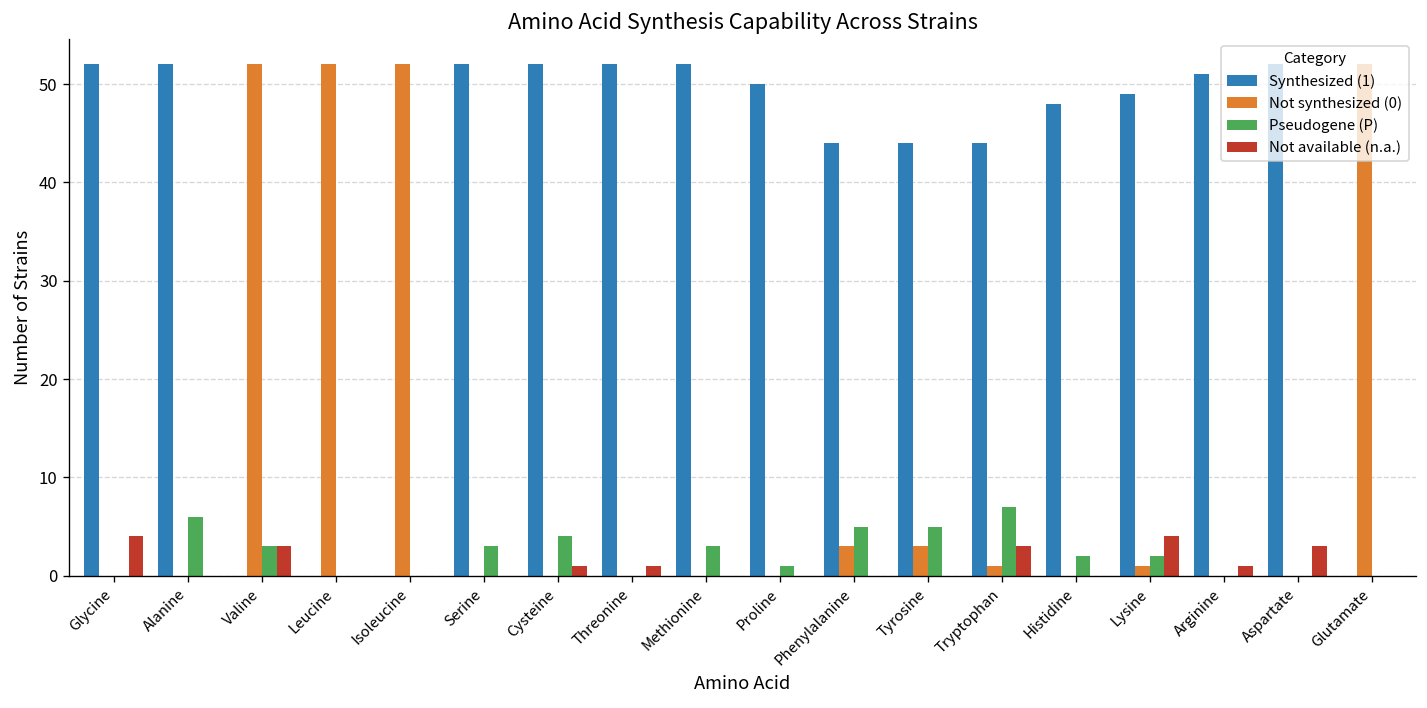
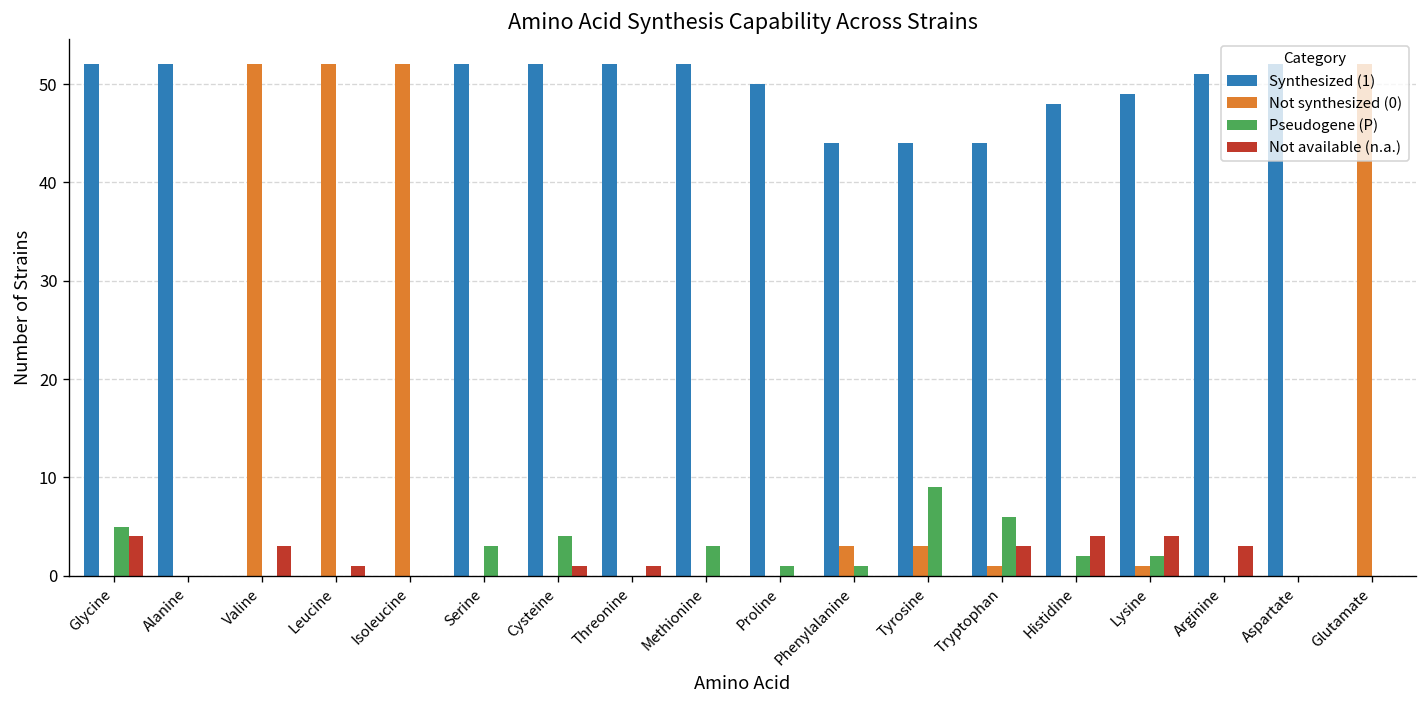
  {
    "Synthesized (1)": {
      "Glycine": 52,
      "Alanine": 52,
      "Valine": 0,
      "Leucine": 0,
      "Isoleucine": 0,
      "Serine": 52,
      "Cysteine": 52,
      "Threonine": 52,
      "Methionine": 52,
      "Proline": 50,
      "Phenylalanine": 44,
      "Tyrosine": 44,
      "Tryptophan": 44,
      "Histidine": 48,
      "Lysine": 49,
      "Arginine": 51,
      "Glutamate": 0
    },
    "Not synthesized (0)": {
      "Glycine": 0,
      "Alanine": 0,
      "Valine": 52,
      "Leucine": 52,
      "Isoleucine": 52,
      "Serine": 0,
      "Cysteine": 0,
      "Threonine": 0,
      "Methionine": 0,
      "Proline": 0,
      "Phenylalanine": 3,
      "Tyrosine": 3,
      "Tryptophan": 1,
      "Histidine": 0,
      "Lysine": 1,
      "Arginine": 0,
      "Aspartate": 0
    },
    "Pseudogene (P)": {
-     "Glycine": 0,
-     "Alanine": 6,
-     "Valine": 3,
+     "Glycine": 5,
+     "Alanine": 0,
+     "Valine": 0,
      "Leucine": 0,
      "Isoleucine": 0,
      "Serine": 3,
      "Cysteine": 4,
      "Threonine": 0,
      "Methionine": 3,
      "Proline": 1,
-     "Phenylalanine": 5,
-     "Tyrosine": 5,
-     "Tryptophan": 7,
+     "Phenylalanine": 1,
+     "Tyrosine": 9,
+     "Tryptophan": 6,
      "Histidine": 2,
      "Lysine": 2,
      "Arginine": 0,
      "Aspartate": 0,
      "Glutamate": 0
    },
    "Not available (n.a.)": {
      "Glycine": 4,
      "Alanine": 0,
      "Valine": 3,
-     "Leucine": 0,
+     "Leucine": 1,
      "Isoleucine": 0,
      "Serine": 0,
      "Cysteine": 1,
      "Threonine": 1,
      "Methionine": 0,
      "Proline": 0,
      "Phenylalanine": 0,
      "Tyrosine": 0,
      "Tryptophan": 3,
-     "Histidine": 0,
+     "Histidine": 4,
      "Lysine": 4,
-     "Arginine": 1,
-     "Aspartate": 3,
+     "Arginine": 3,
+     "Aspartate": 0,
      "Glutamate": 0
    }
  }
